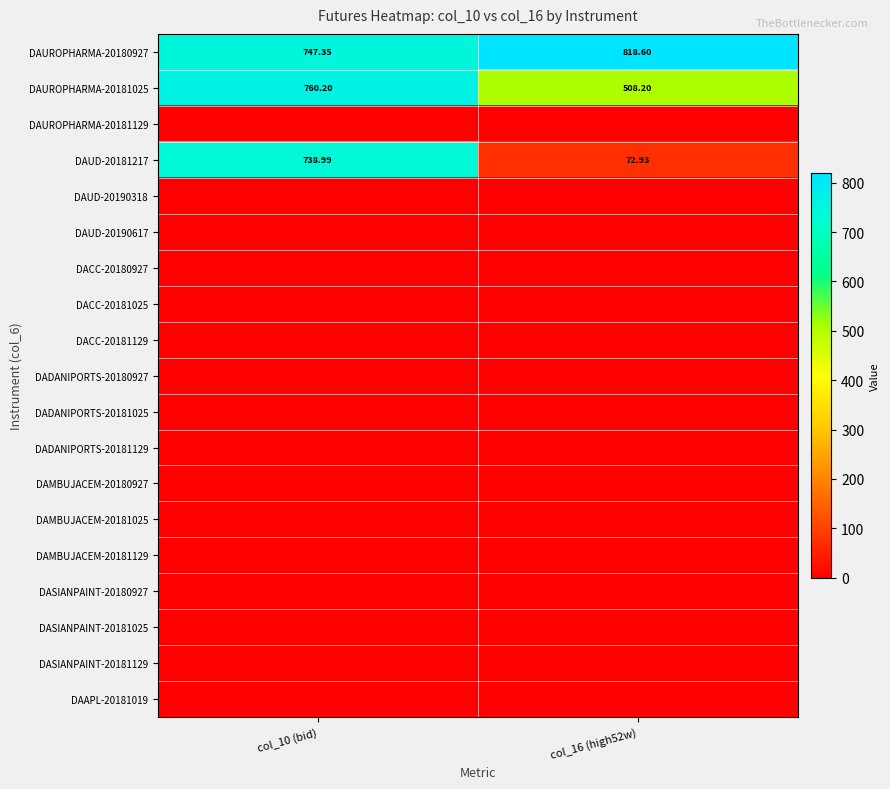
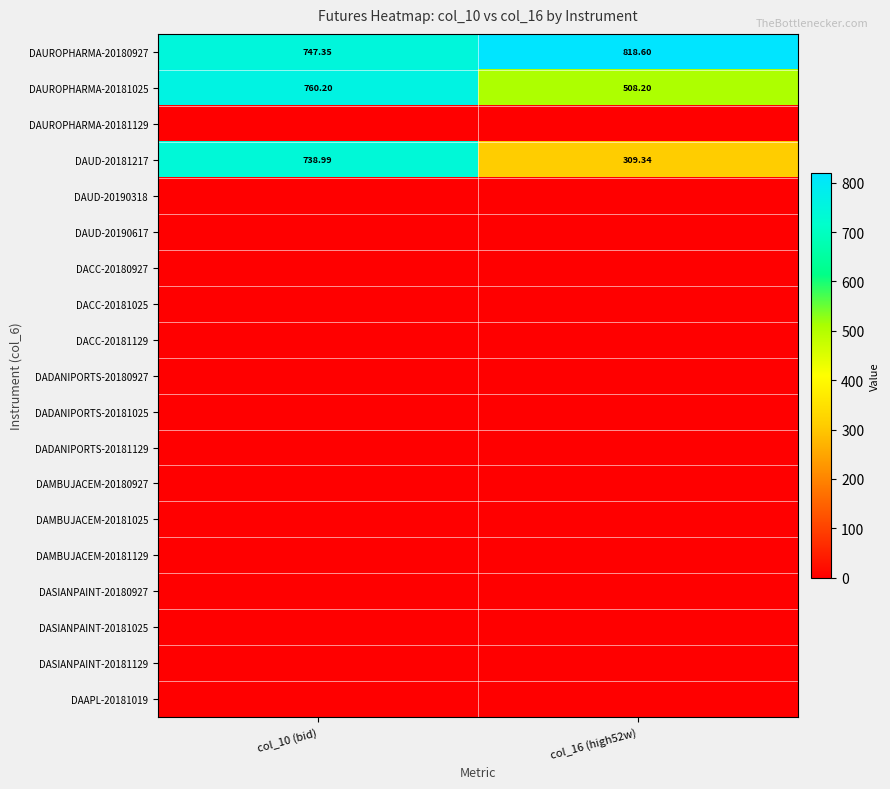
  {
    "DAUROPHARMA-20180927": {
      "col_10 (bid)": 747.35,
      "col_16 (high52w)": 818.60
    },
    "DAUROPHARMA-20181025": {
      "col_10 (bid)": 760.20,
      "col_16 (high52w)": 508.20
    },
    "DAUD-20181217": {
      "col_10 (bid)": 738.99,
-     "col_16 (high52w)": 72.93
+     "col_16 (high52w)": 309.34
    }
  }
